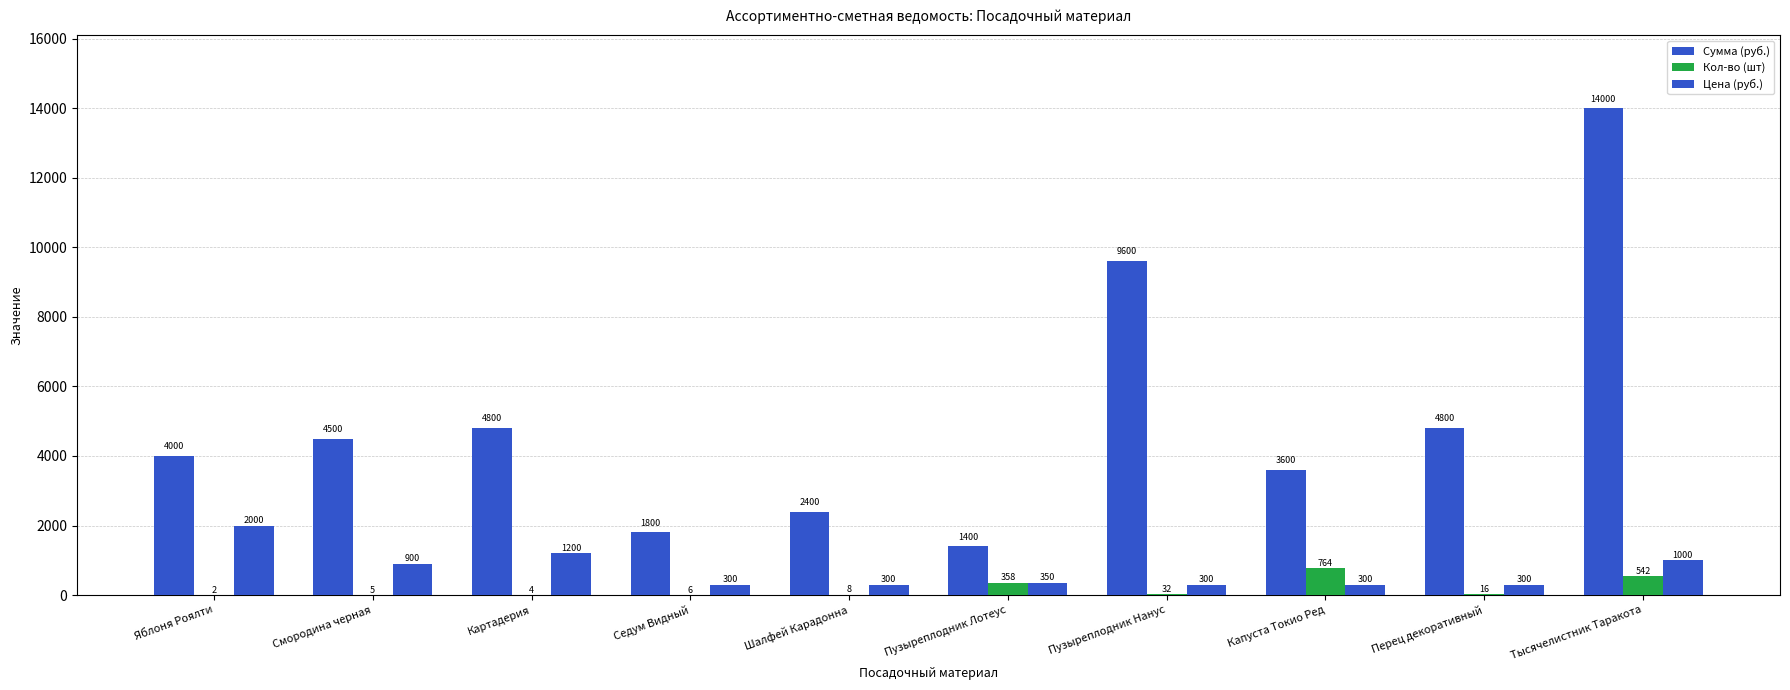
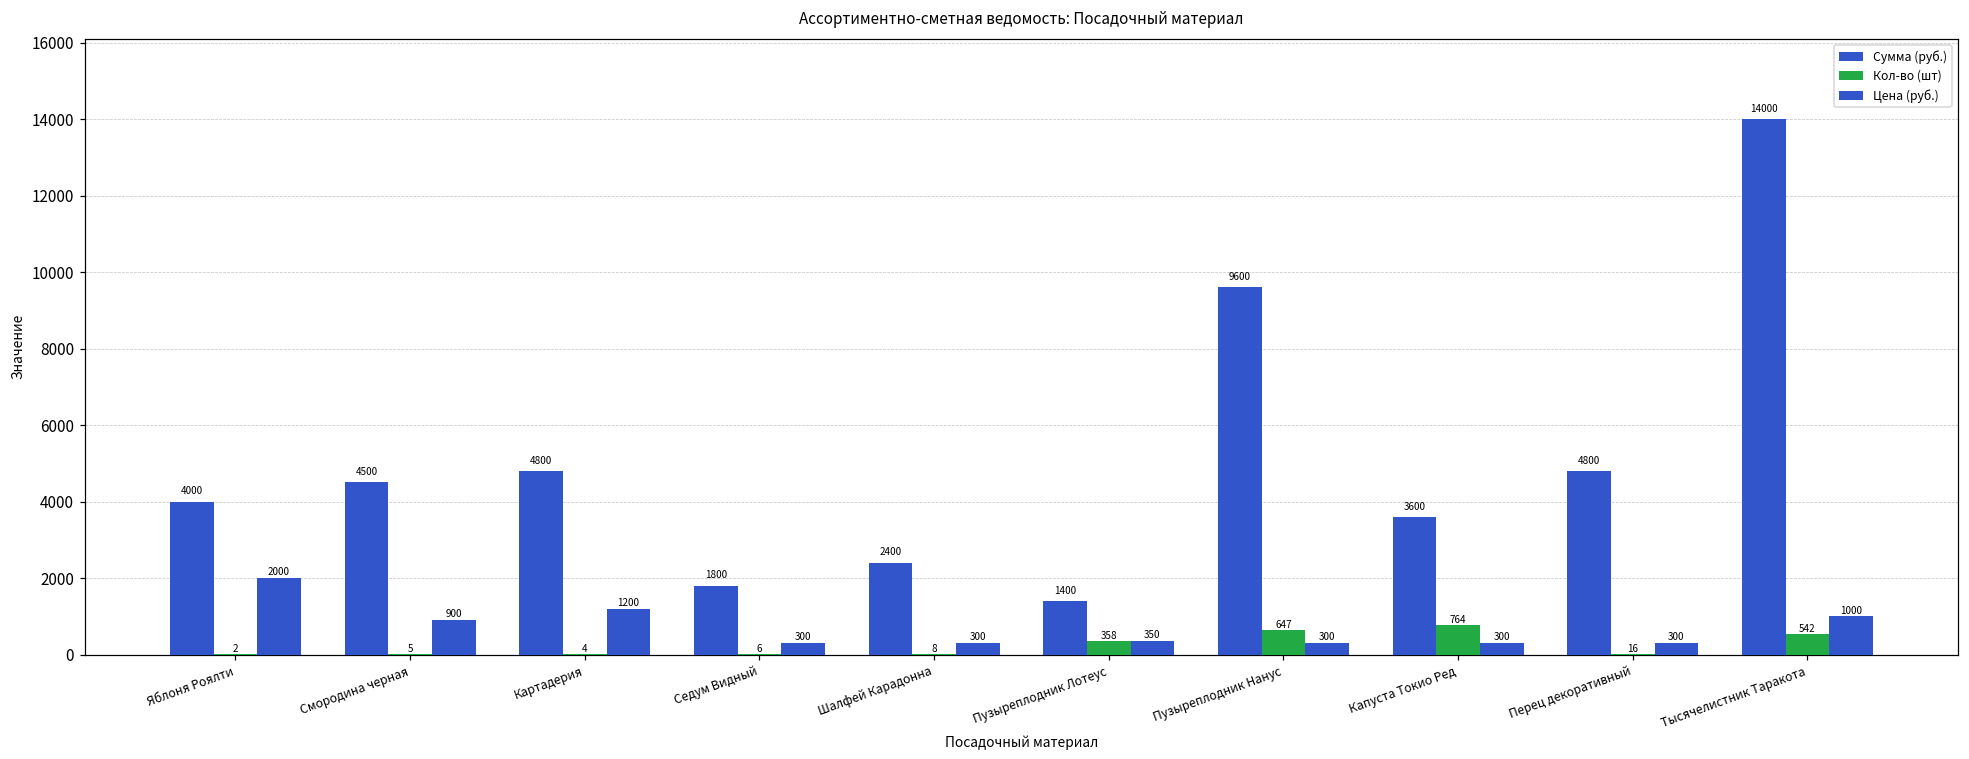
  {
    "Кол-во (шт)": {
      "Яблоня Роялти": 2,
      "Смородина черная": 5,
      "Картадерия": 4,
      "Седум Видный": 6,
      "Шалфей Карадонна": 8,
      "Пузыреплодник Лотеус": 358,
-     "Пузыреплодник Нанус": 32,
+     "Пузыреплодник Нанус": 647,
      "Капуста Токио Ред": 764,
      "Перец декоративный": 16,
      "Тысячелистник Таракота": 542
    }
  }
